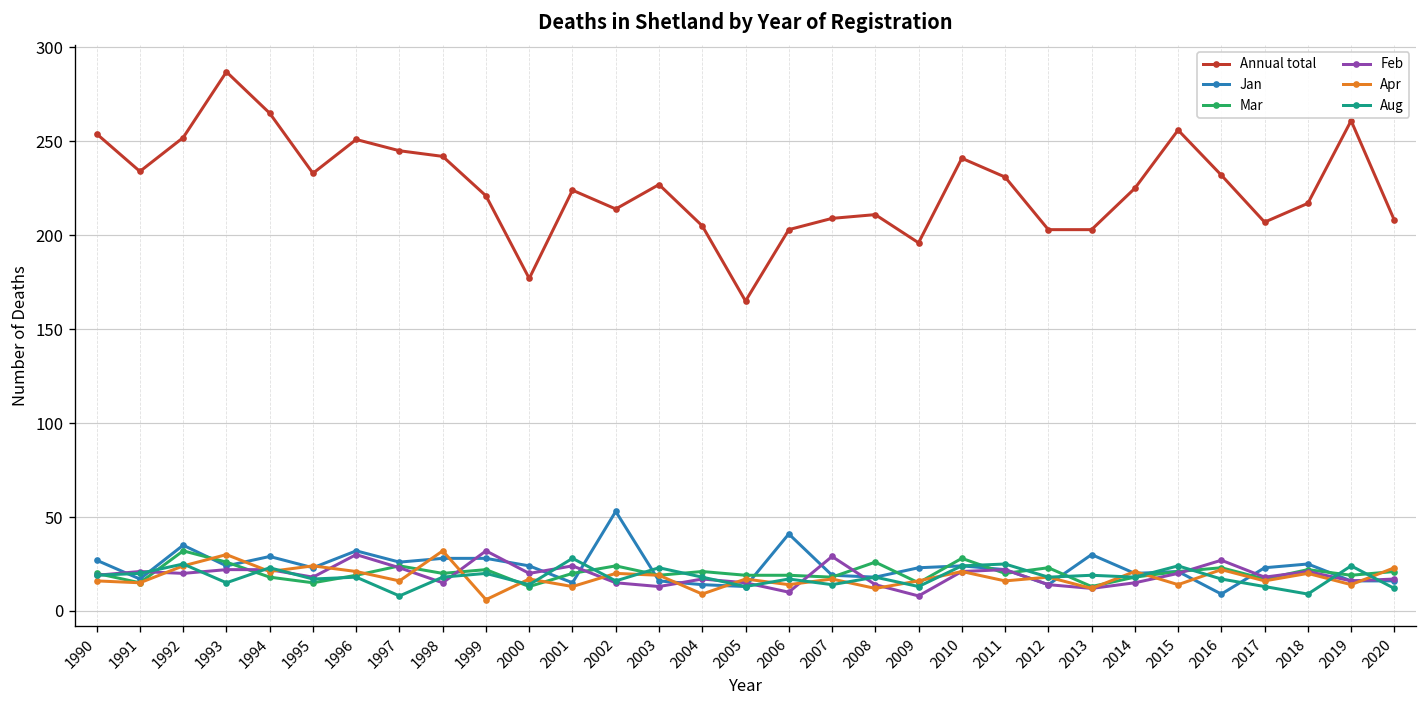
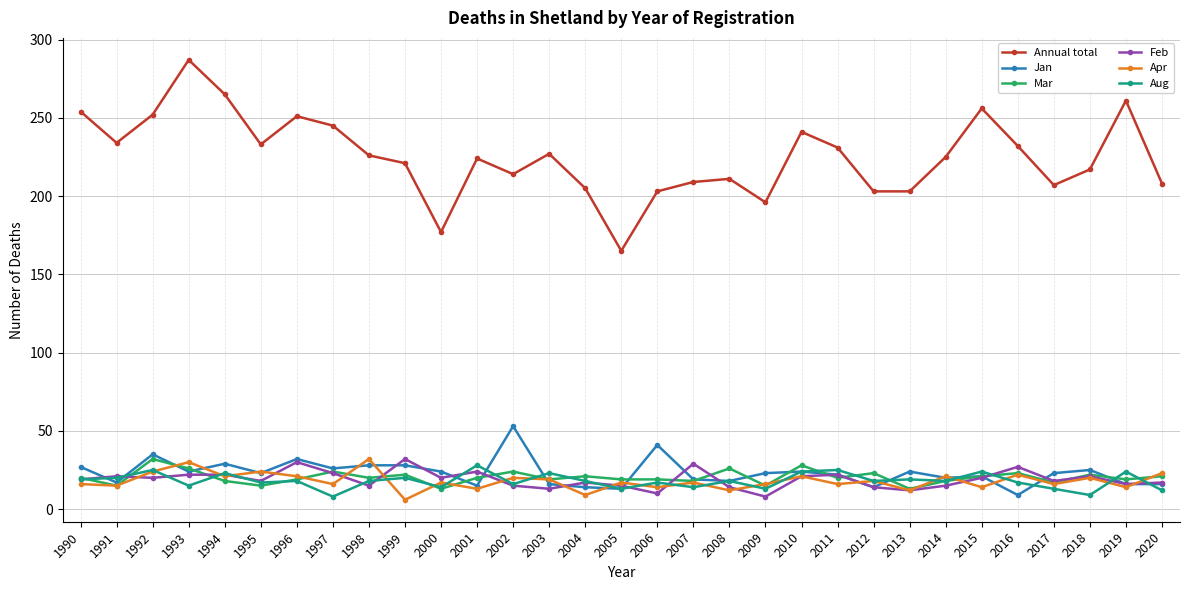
  {
    "Annual total": {
      "1990": 254,
      "1991": 234,
      "1992": 252,
      "1993": 287,
      "1994": 265,
      "1995": 233,
      "1996": 251,
      "1997": 245,
-     "1998": 242,
+     "1998": 226,
      "1999": 221,
      "2000": 177,
      "2001": 224,
      "2002": 214,
      "2003": 227,
      "2004": 205,
      "2005": 165,
      "2006": 203,
      "2007": 209,
      "2008": 211,
      "2009": 196,
      "2010": 241,
      "2011": 231,
      "2012": 203,
      "2013": 203,
      "2014": 225,
      "2015": 256,
      "2016": 232,
      "2017": 207,
      "2018": 217,
      "2019": 261,
      "2020": 208
    },
    "Jan": {
      "1990": 27,
      "1991": 17,
      "1992": 35,
      "1993": 24,
      "1994": 29,
      "1996": 32,
      "1997": 26,
      "1998": 28,
      "1999": 28,
      "2000": 24,
      "2001": 15,
      "2002": 53,
      "2003": 16,
      "2004": 14,
      "2006": 41,
      "2009": 23,
-     "2013": 30,
+     "2013": 24,
      "2016": 9,
      "2017": 23,
      "2018": 25
    },
    "Feb": {
      "1992": 20,
      "1993": 22,
      "1996": 30,
      "1998": 15,
      "1999": 32,
      "2000": 20,
      "2001": 24,
      "2003": 13,
      "2005": 15,
      "2006": 10,
      "2007": 29,
      "2008": 14,
      "2009": 8,
      "2014": 15,
      "2016": 27
    },
    "Apr": {
      "1990": 16,
      "1993": 30,
      "1996": 21,
      "1997": 16,
      "1998": 32,
      "1999": 6,
      "2000": 17,
      "2001": 13,
      "2002": 20,
      "2004": 9,
      "2005": 17,
      "2006": 14,
      "2008": 12,
      "2011": 16,
      "2015": 14,
      "2019": 14,
      "2020": 23
    }
  }
